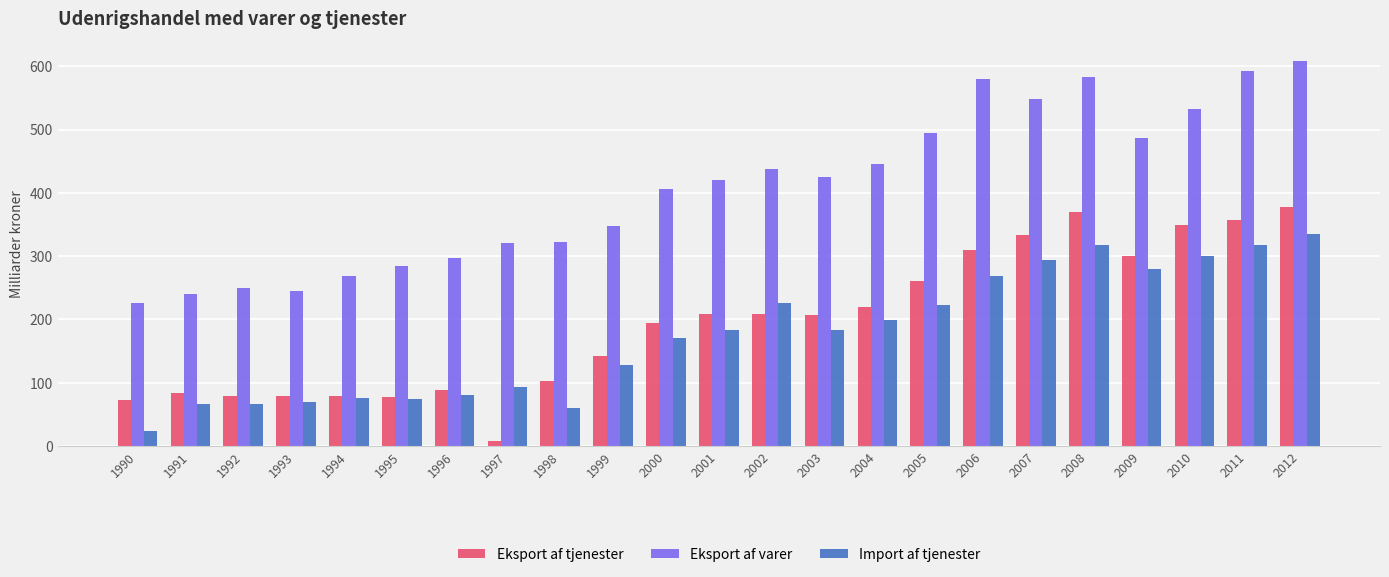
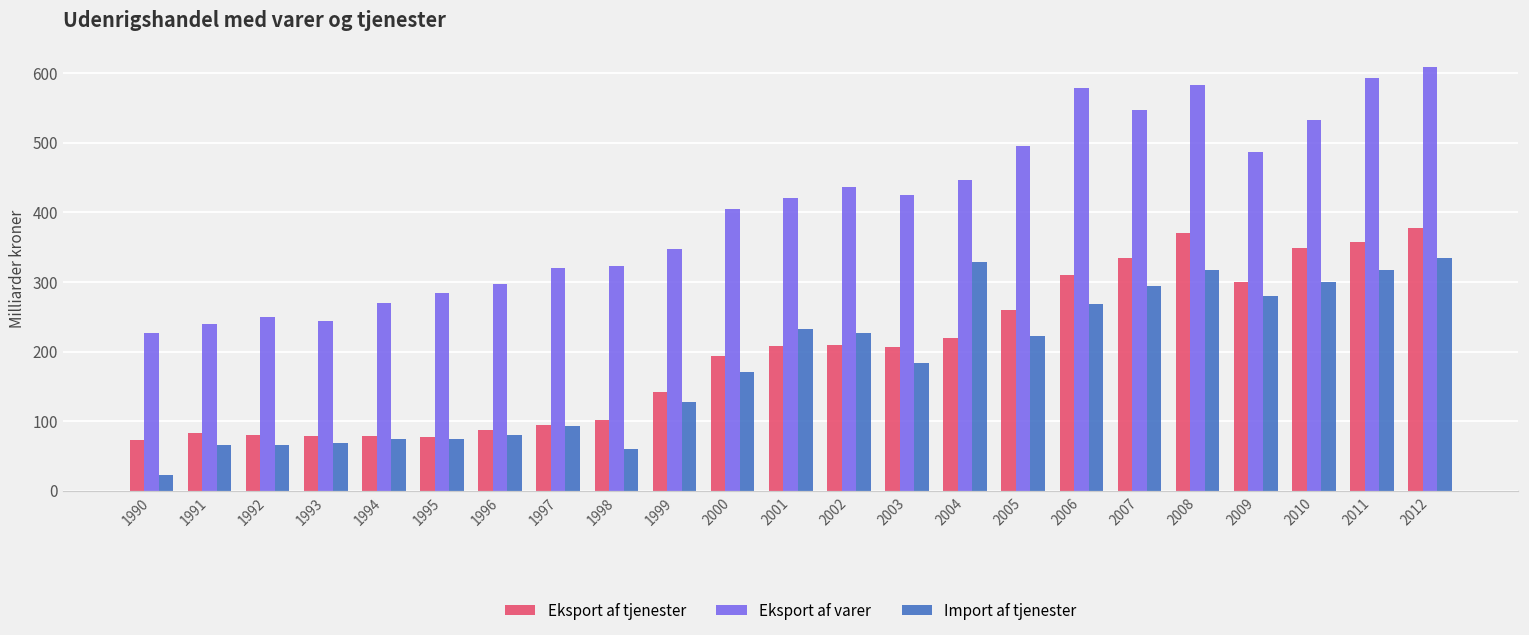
  {
    "Eksport af tjenester": {
      "1990": 70,
      "1991": 80,
      "1992": 80,
      "1993": 80,
      "1994": 80,
      "1995": 80,
      "1996": 90,
-     "1997": 10,
+     "1997": 100,
      "1998": 100,
      "1999": 140,
      "2000": 190,
      "2001": 210,
      "2002": 210,
      "2003": 210,
      "2004": 220,
      "2005": 260,
      "2006": 310,
      "2007": 330,
      "2008": 370,
      "2009": 300,
      "2010": 350,
      "2011": 360,
      "2012": 380
    },
    "Eksport af varer": {
      "1990": 230,
      "1991": 240,
      "1992": 250,
      "1993": 240,
      "1994": 270,
      "1995": 280,
      "1996": 300,
      "1997": 320,
      "1998": 320,
      "1999": 350,
      "2000": 410,
      "2001": 420,
      "2002": 440,
      "2003": 430,
      "2004": 450,
      "2005": 500,
      "2006": 580,
      "2007": 550,
      "2008": 580,
      "2009": 490,
      "2010": 530,
      "2011": 590,
      "2012": 610
    },
    "Import af tjenester": {
      "1990": 20,
      "1991": 70,
      "1992": 70,
      "1993": 70,
      "1994": 80,
      "1995": 70,
      "1996": 80,
      "1997": 90,
      "1998": 60,
      "1999": 130,
      "2000": 170,
-     "2001": 180,
+     "2001": 230,
      "2002": 230,
      "2003": 180,
-     "2004": 200,
+     "2004": 330,
      "2005": 220,
      "2006": 270,
      "2007": 290,
      "2008": 320,
      "2009": 280,
      "2010": 300,
      "2011": 320,
      "2012": 330
    }
  }
